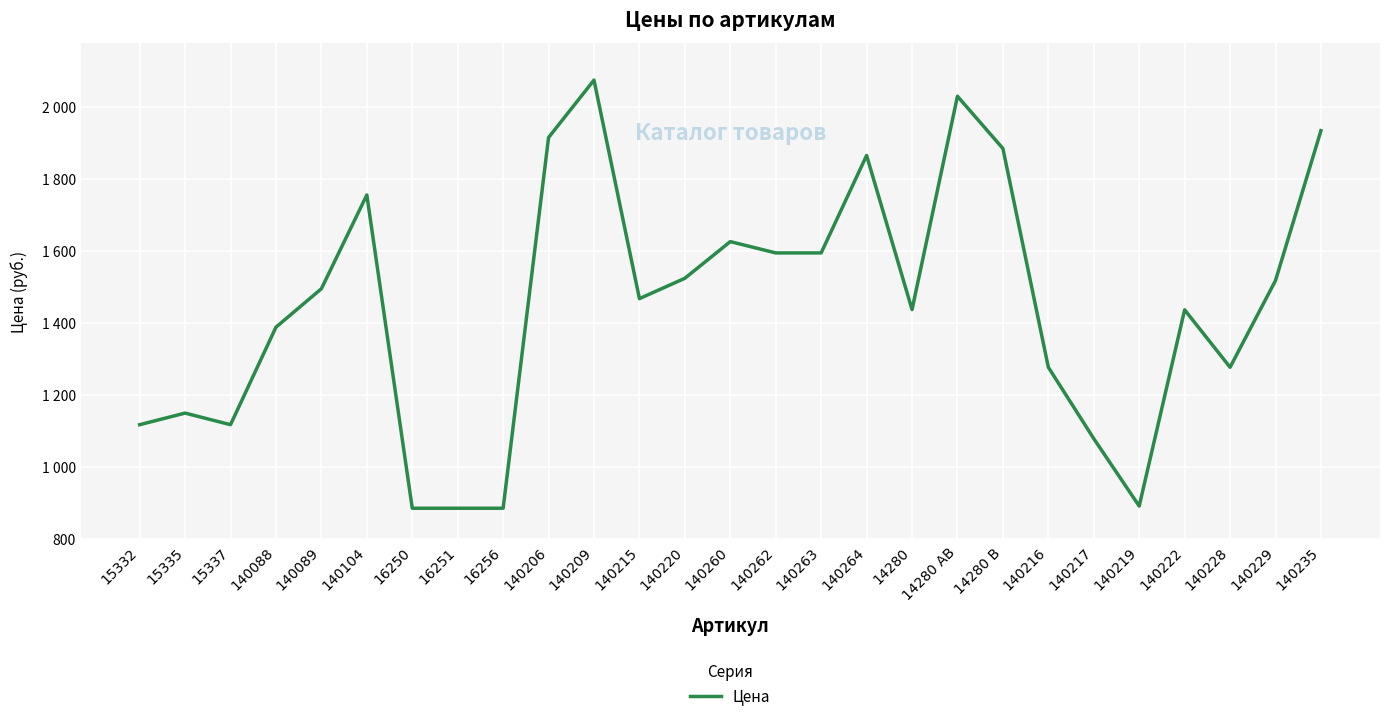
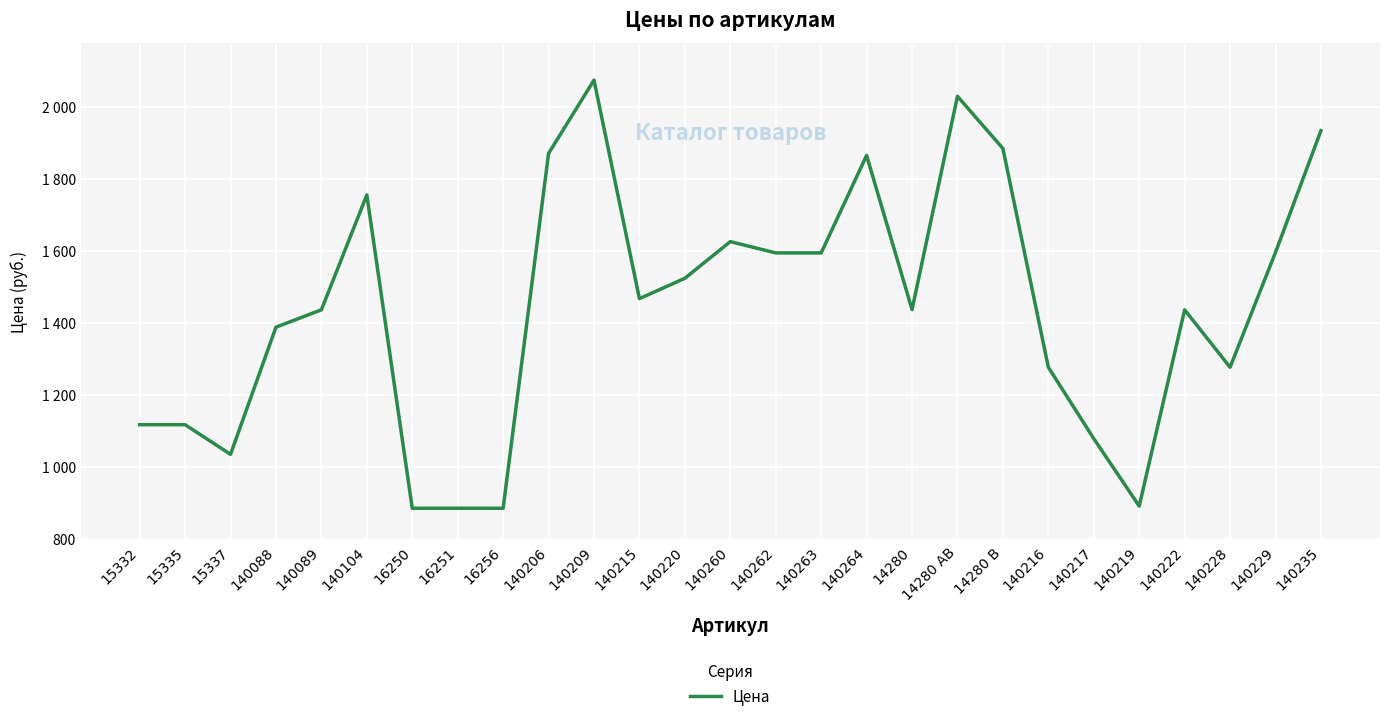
  {
    "15332": 1120,
-   "15335": 1150,
-   "15337": 1120,
+   "15335": 1120,
+   "15337": 1030,
    "140088": 1390,
-   "140089": 1490,
+   "140089": 1440,
    "140104": 1750,
    "16250": 880,
    "16251": 880,
    "16256": 880,
-   "140206": 1910,
+   "140206": 1870,
    "140209": 2070,
    "140215": 1470,
    "140220": 1520,
    "140260": 1620,
    "140262": 1590,
    "140263": 1590,
    "140264": 1860,
    "14280": 1440,
    "14280 AB": 2030,
    "14280 B": 1880,
    "140216": 1280,
    "140217": 1080,
    "140219": 890,
    "140222": 1440,
    "140228": 1280,
-   "140229": 1520,
+   "140229": 1600,
    "140235": 1930
  }
